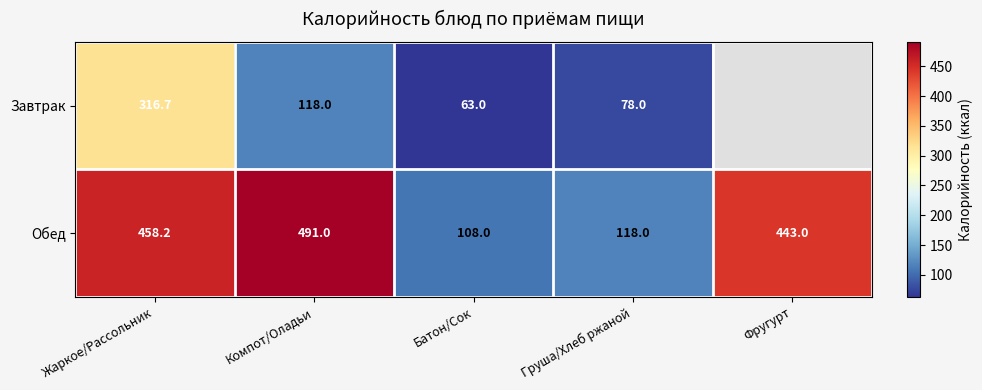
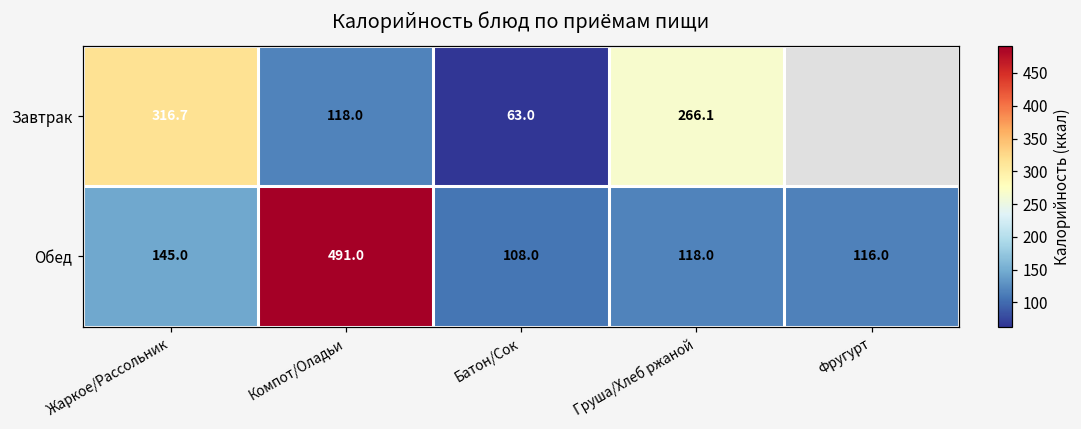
  {
    "Завтрак": {
      "Жаркое/Рассольник": 316.7,
      "Компот/Оладьи": 118.0,
      "Батон/Сок": 63.0,
-     "Груша/Хлеб ржаной": 78.0
+     "Груша/Хлеб ржаной": 266.1
    },
    "Обед": {
-     "Жаркое/Рассольник": 458.2,
+     "Жаркое/Рассольник": 145.0,
      "Компот/Оладьи": 491.0,
      "Батон/Сок": 108.0,
      "Груша/Хлеб ржаной": 118.0,
-     "Фругурт": 443.0
+     "Фругурт": 116.0
    }
  }
